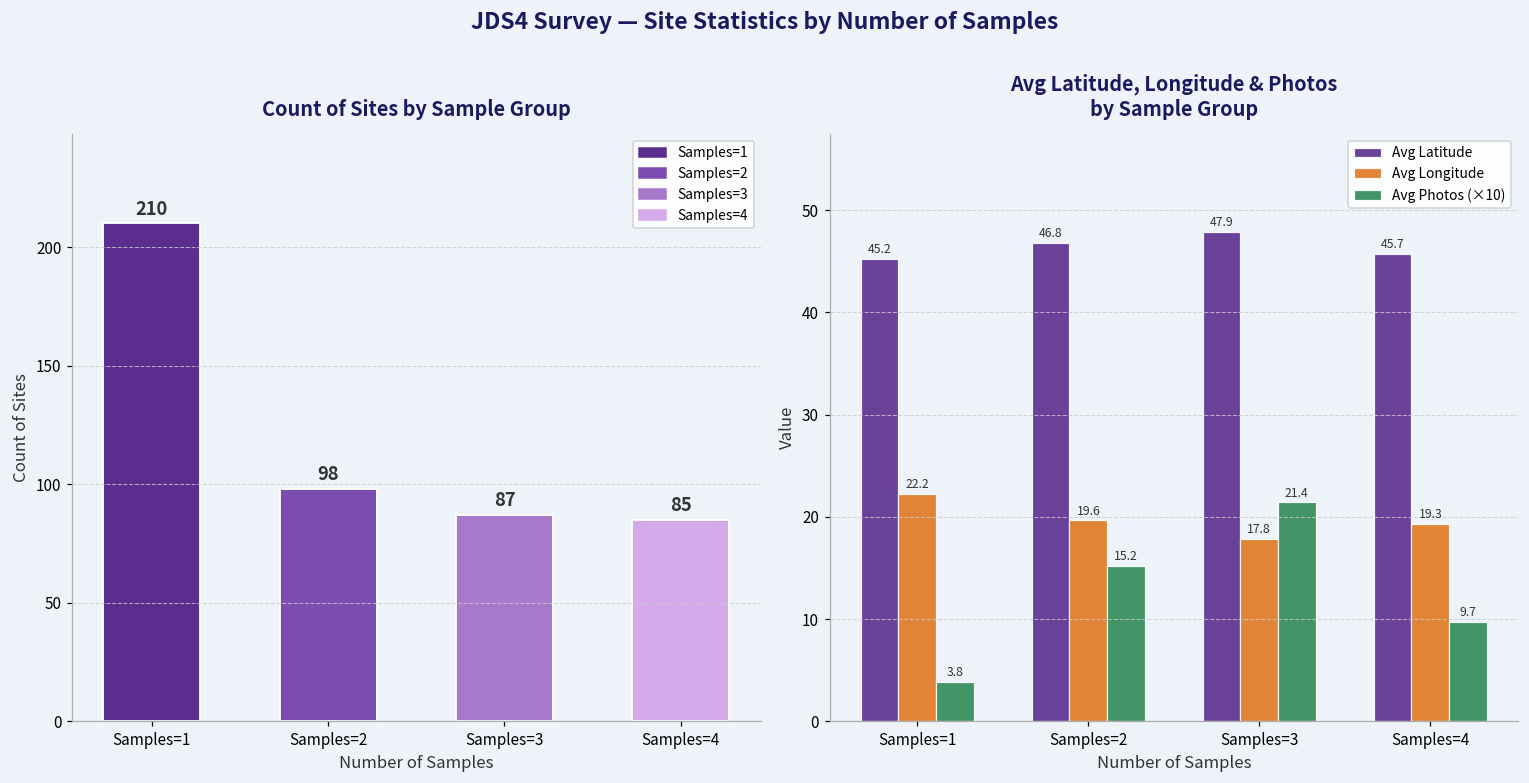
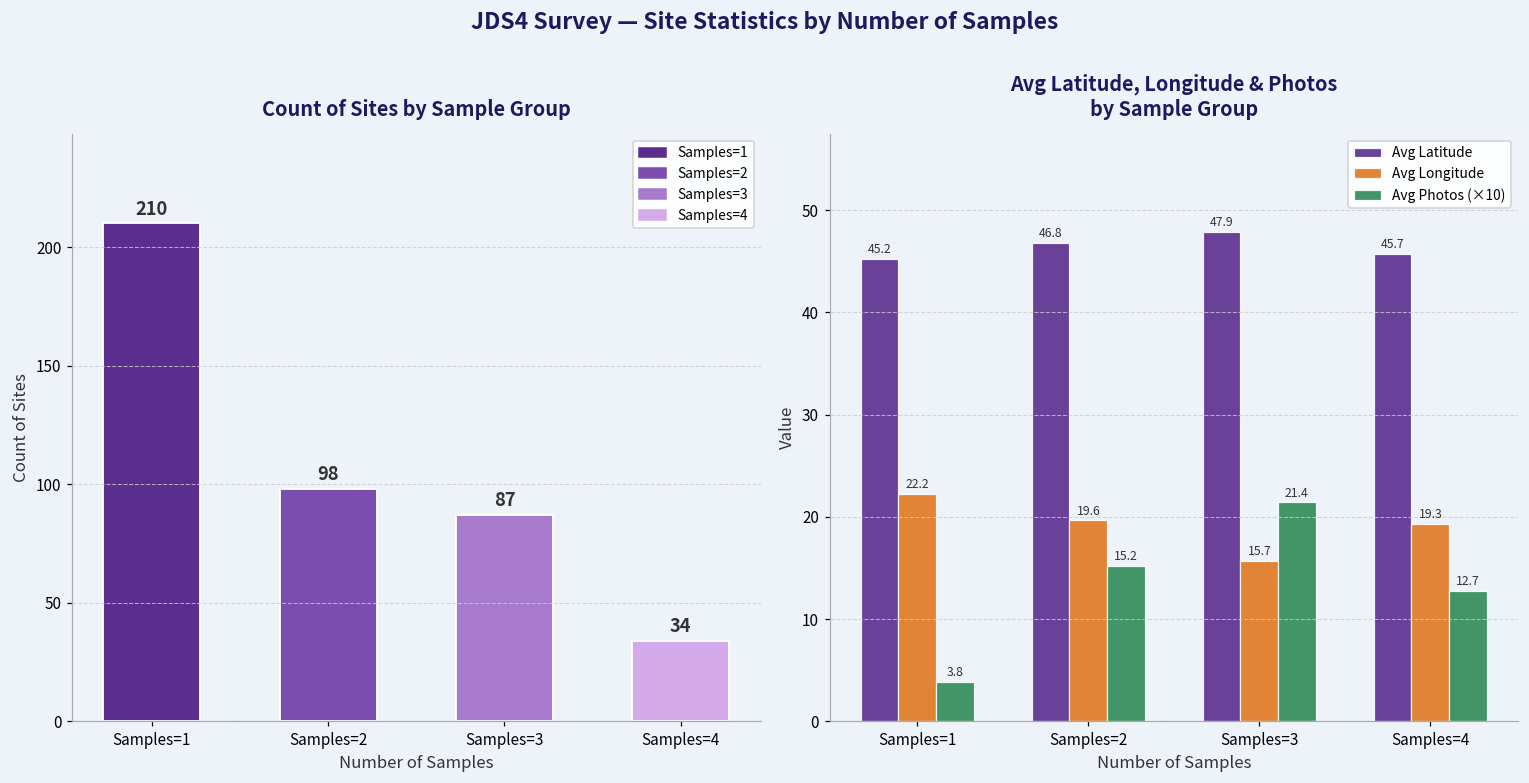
  {
    "Count of Sites by Sample Group": {
      "Samples=1": 210,
      "Samples=2": 98,
      "Samples=3": 87,
-     "Samples=4": 85
+     "Samples=4": 34
    },
    "Avg Latitude, Longitude & Photos by Sample Group": {
      "Avg Latitude": {
        "Samples=1": 45.2,
        "Samples=2": 46.8,
        "Samples=3": 47.9,
        "Samples=4": 45.7
      },
      "Avg Longitude": {
        "Samples=1": 22.2,
        "Samples=2": 19.6,
-       "Samples=3": 17.8,
+       "Samples=3": 15.7,
        "Samples=4": 19.3
      },
      "Avg Photos (×10)": {
        "Samples=1": 3.8,
        "Samples=2": 15.2,
        "Samples=3": 21.4,
-       "Samples=4": 9.7
+       "Samples=4": 12.7
      }
    }
  }
